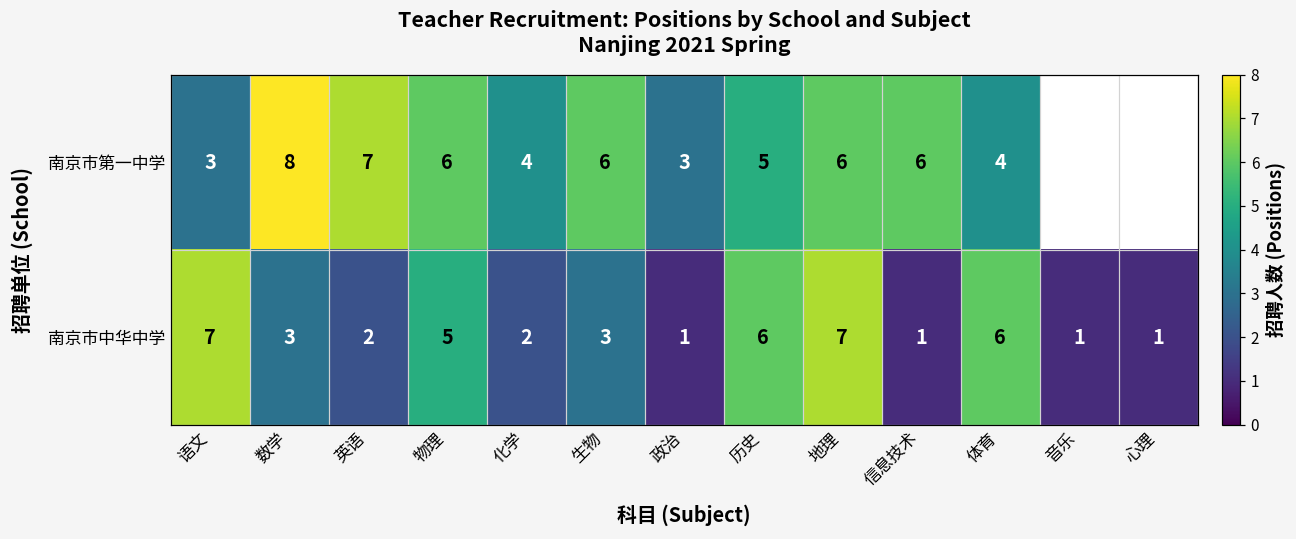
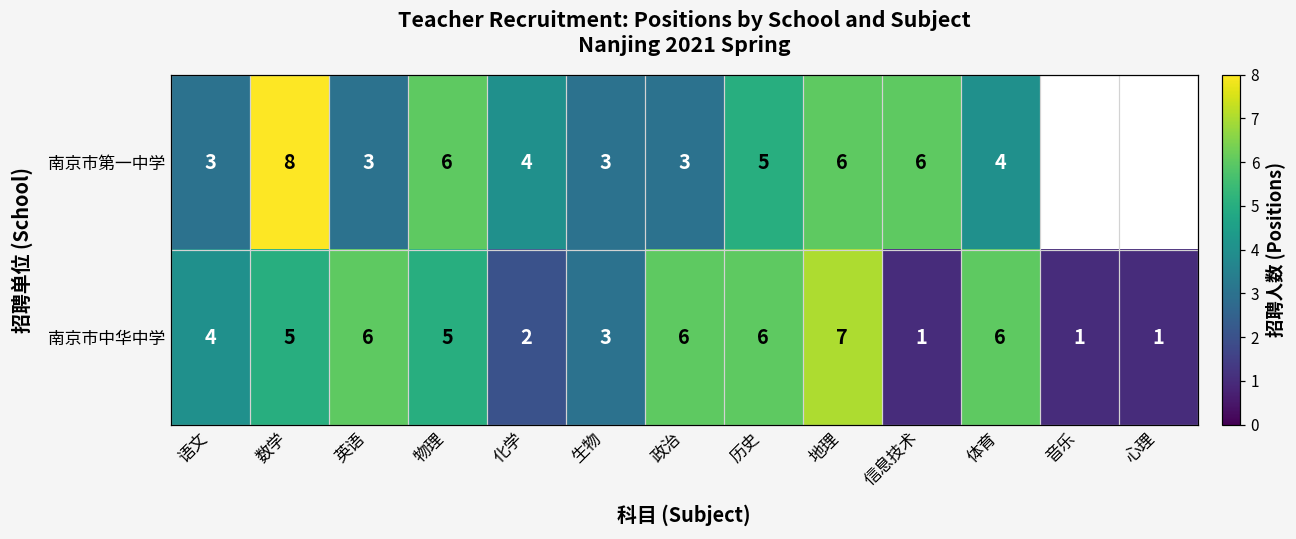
  {
    "南京市第一中学": {
      "语文": 3,
      "数学": 8,
-     "英语": 7,
+     "英语": 3,
      "物理": 6,
      "化学": 4,
-     "生物": 6,
+     "生物": 3,
      "政治": 3,
      "历史": 5,
      "地理": 6,
      "信息技术": 6,
      "体育": 4
    },
    "南京市中华中学": {
-     "语文": 7,
-     "数学": 3,
-     "英语": 2,
+     "语文": 4,
+     "数学": 5,
+     "英语": 6,
      "物理": 5,
      "化学": 2,
      "生物": 3,
-     "政治": 1,
+     "政治": 6,
      "历史": 6,
      "地理": 7,
      "信息技术": 1,
      "体育": 6,
      "音乐": 1,
      "心理": 1
    }
  }
